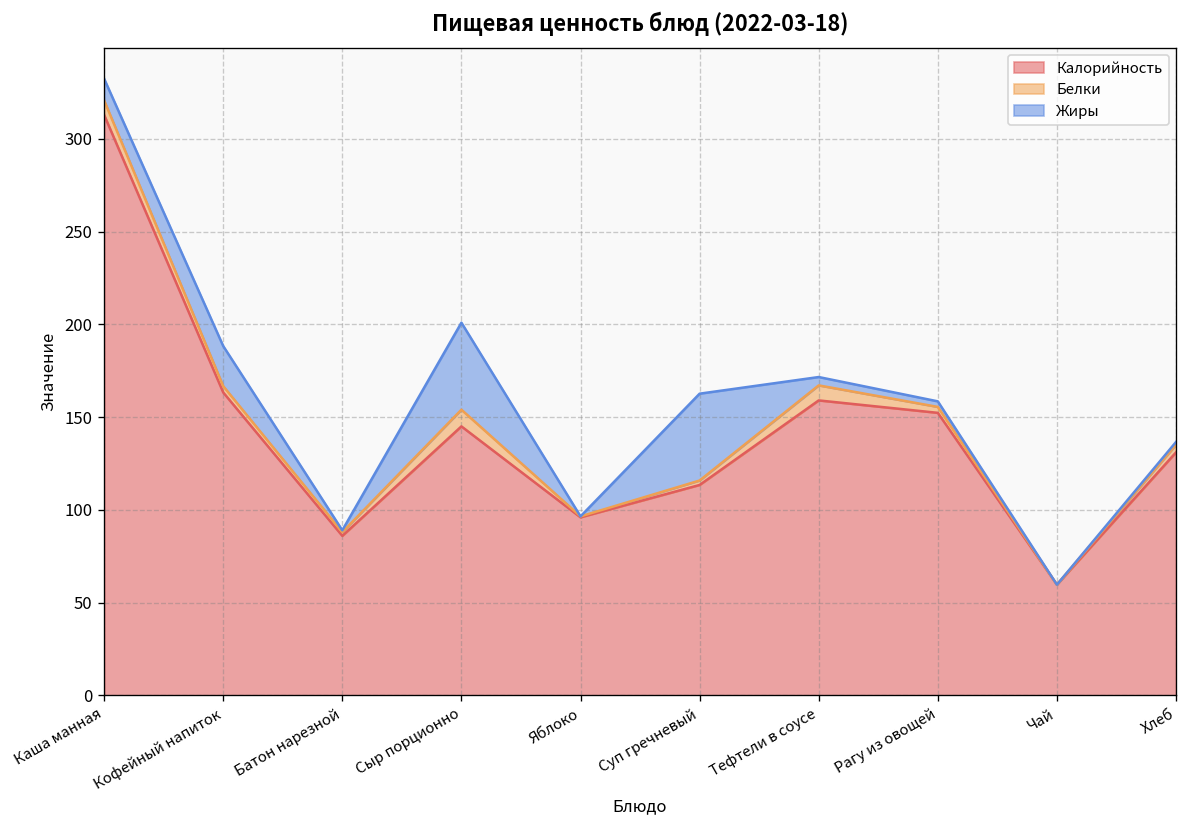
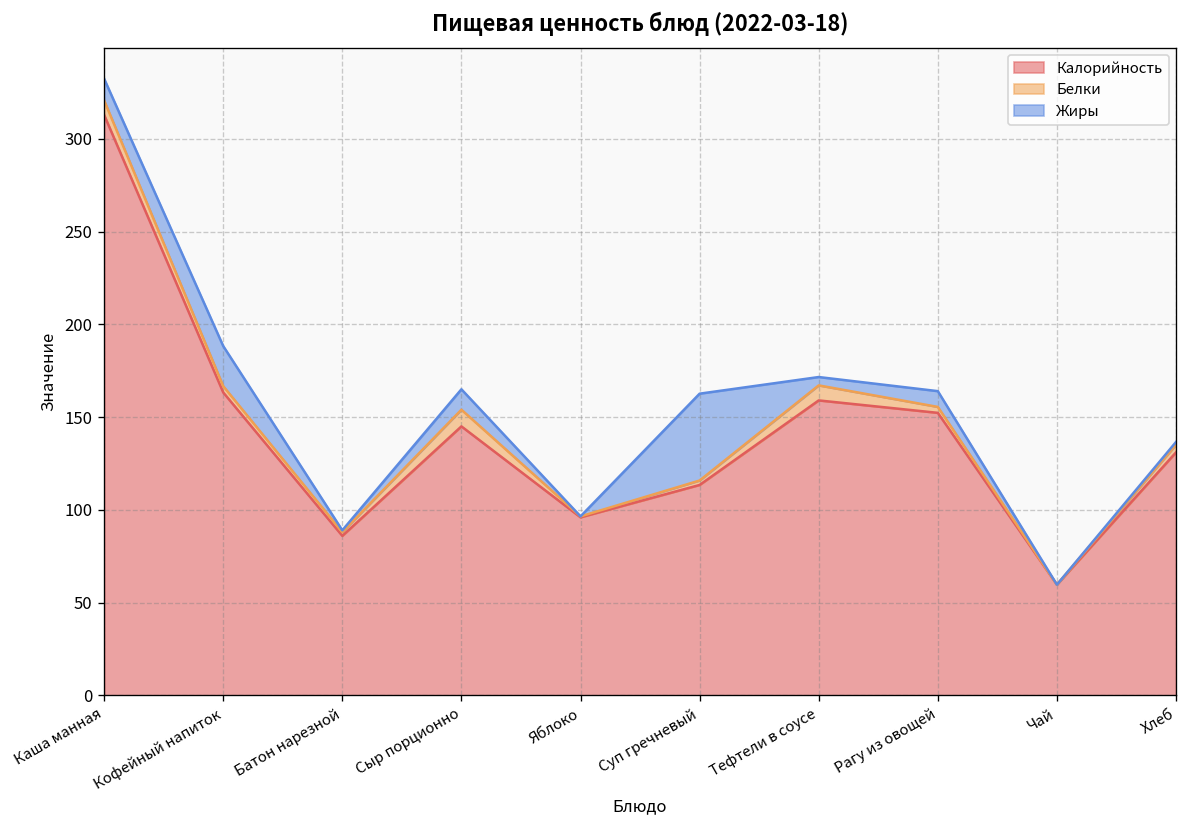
  {
    "Жиры": {
      "Каша манная": 12,
      "Кофейный напиток": 22,
-     "Сыр порционно": 47,
+     "Сыр порционно": 11,
      "Суп гречневый": 47,
      "Тефтели в соусе": 5,
-     "Рагу из овощей": 3
+     "Рагу из овощей": 9
    }
  }
